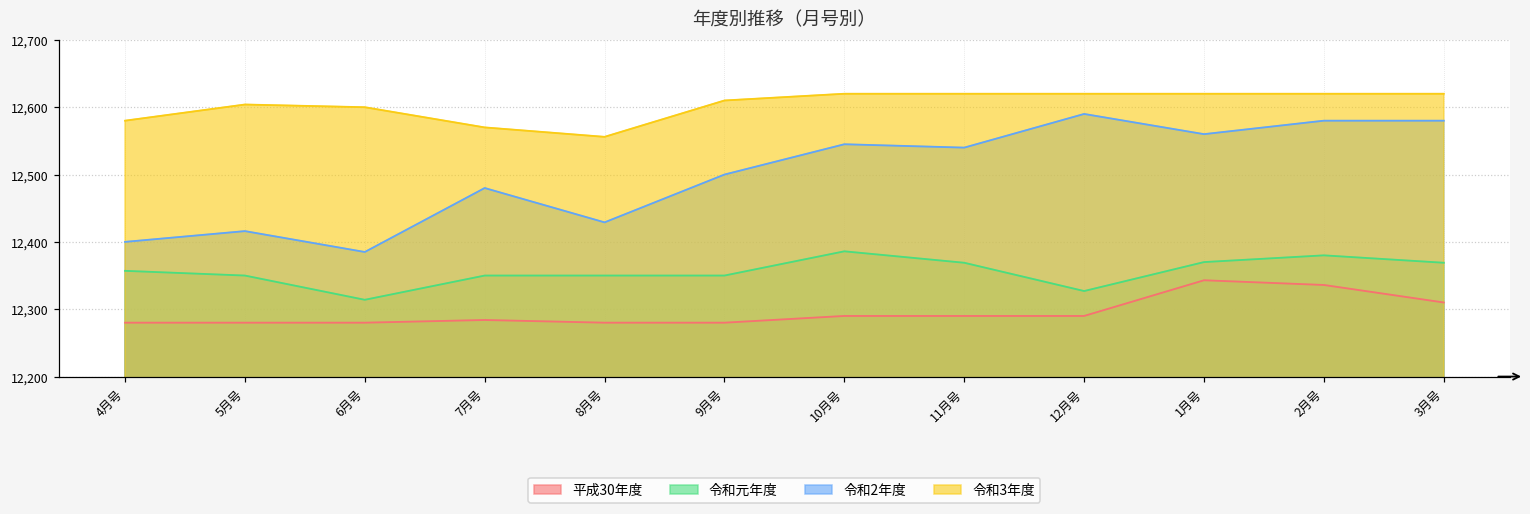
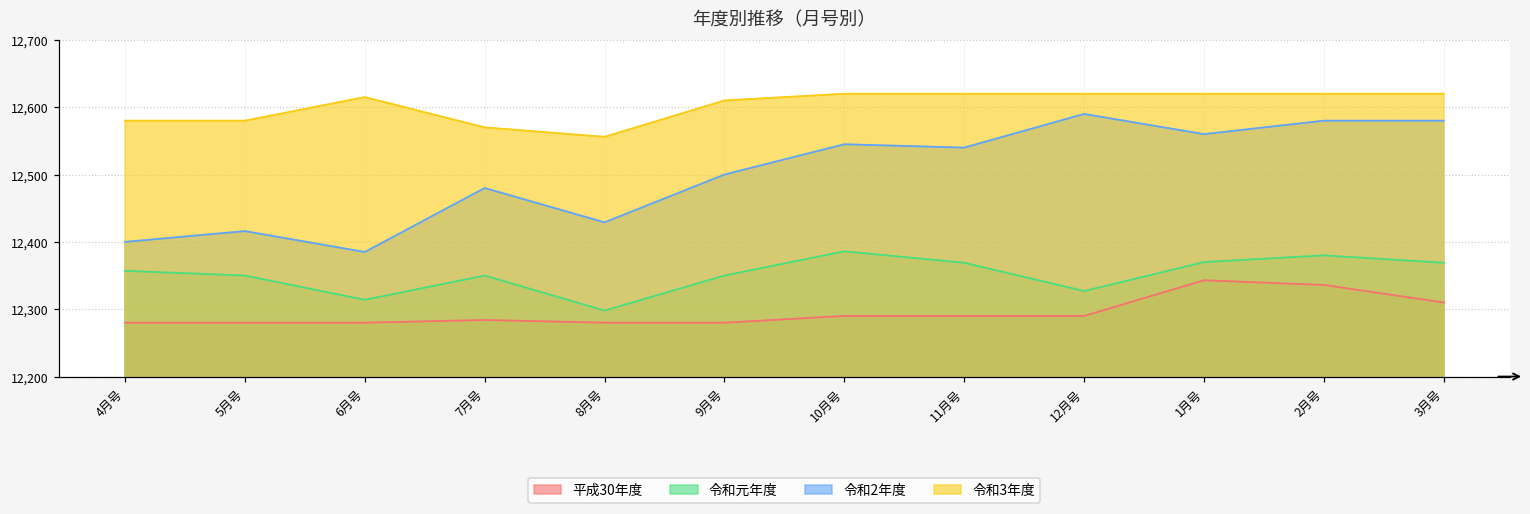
  {
    "平成30年度": {
      "4月号": "12,280",
      "5月号": "12,280",
      "6月号": "12,280",
      "7月号": "12,280",
      "8月号": "12,280",
      "9月号": "12,280",
      "10月号": "12,290",
      "11月号": "12,290",
      "12月号": "12,290",
      "1月号": "12,340",
      "2月号": "12,340",
      "3月号": "12,310"
    },
    "令和元年度": {
      "4月号": "12,360",
      "5月号": "12,350",
      "6月号": "12,310",
      "7月号": "12,350",
-     "8月号": "12,350",
+     "8月号": "12,300",
      "9月号": "12,350",
      "10月号": "12,390",
      "11月号": "12,370",
      "12月号": "12,330",
      "1月号": "12,370",
      "2月号": "12,380",
      "3月号": "12,370"
    },
    "令和2年度": {
      "4月号": "12,400",
      "5月号": "12,420",
      "6月号": "12,390",
      "7月号": "12,480",
      "8月号": "12,430",
      "9月号": "12,500",
      "10月号": "12,550",
      "11月号": "12,540",
      "12月号": "12,590",
      "1月号": "12,560",
      "2月号": "12,580",
      "3月号": "12,580"
    },
    "令和3年度": {
      "4月号": "12,580",
-     "5月号": "12,600",
-     "6月号": "12,600",
+     "5月号": "12,580",
+     "6月号": "12,620",
      "7月号": "12,570",
      "8月号": "12,560",
      "9月号": "12,610",
      "10月号": "12,620",
      "11月号": "12,620",
      "12月号": "12,620",
      "1月号": "12,620",
      "2月号": "12,620",
      "3月号": "12,620"
    }
  }
